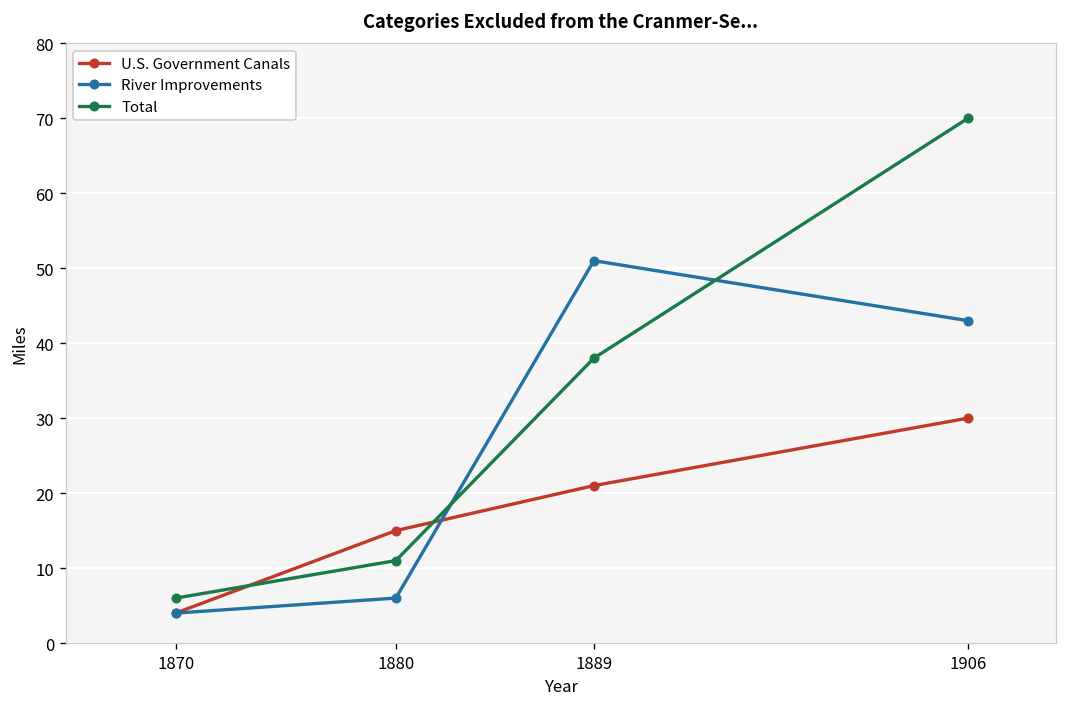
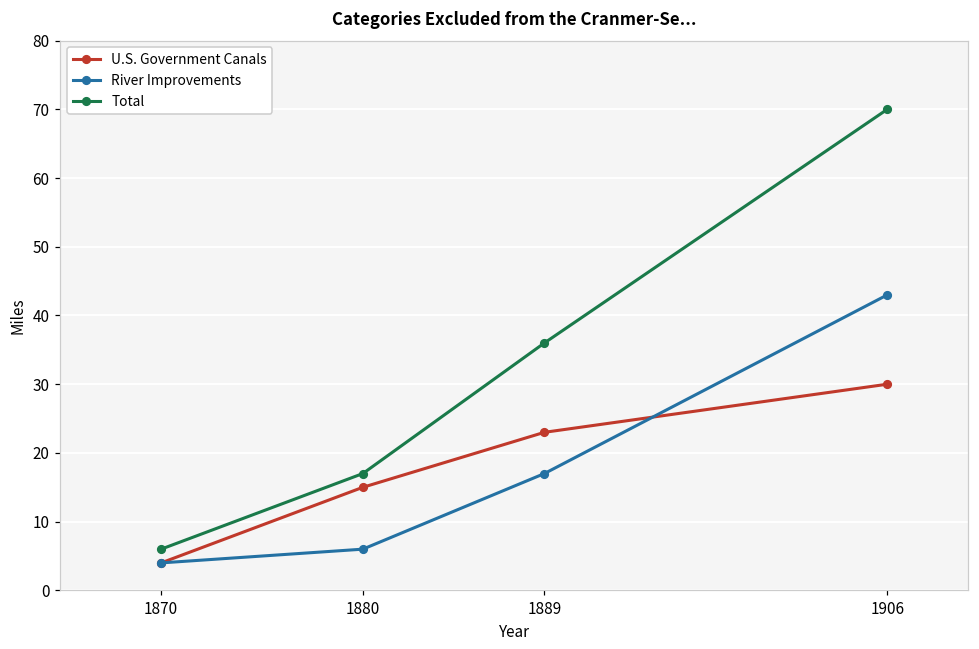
  {
    "U.S. Government Canals": {
      "1880": 15,
-     "1889": 21,
+     "1889": 23,
      "1906": 30
    },
    "River Improvements": {
      "1880": 6,
-     "1889": 51,
+     "1889": 17,
      "1906": 43
    },
    "Total": {
      "1870": 6,
-     "1880": 11,
-     "1889": 38,
+     "1880": 17,
+     "1889": 36,
      "1906": 70
    }
  }
